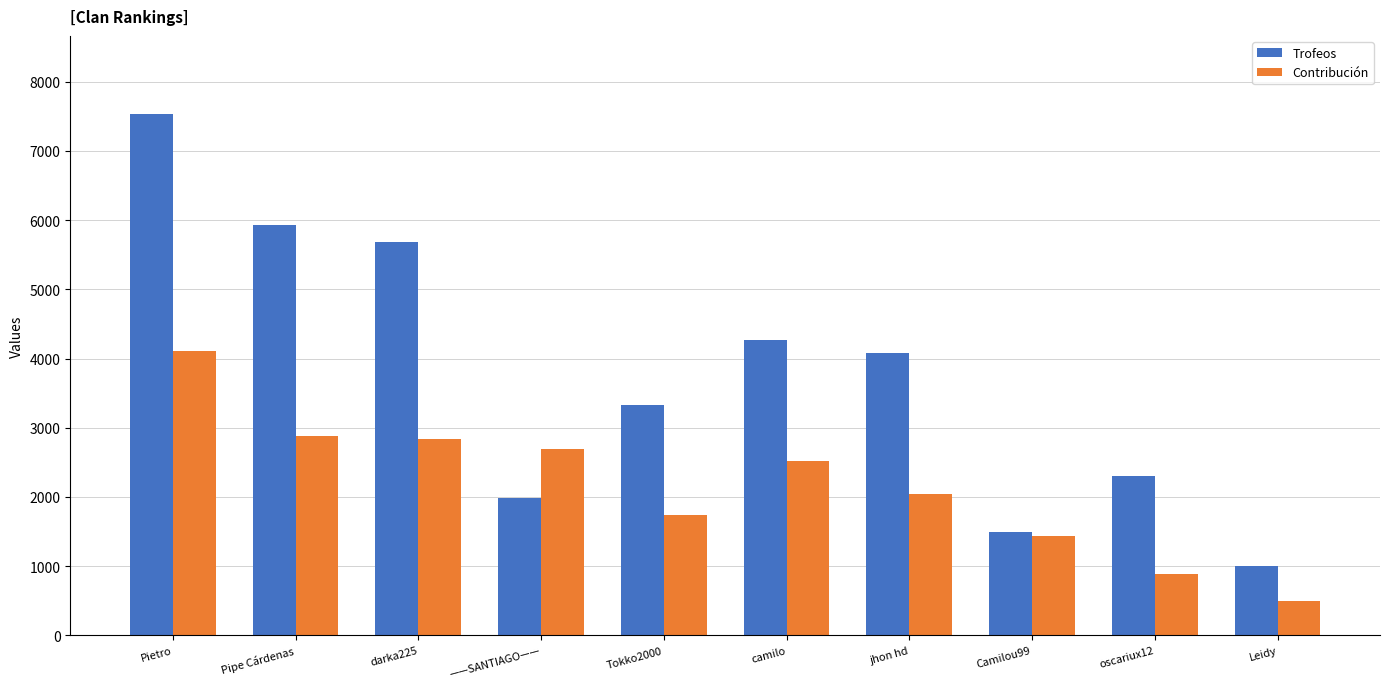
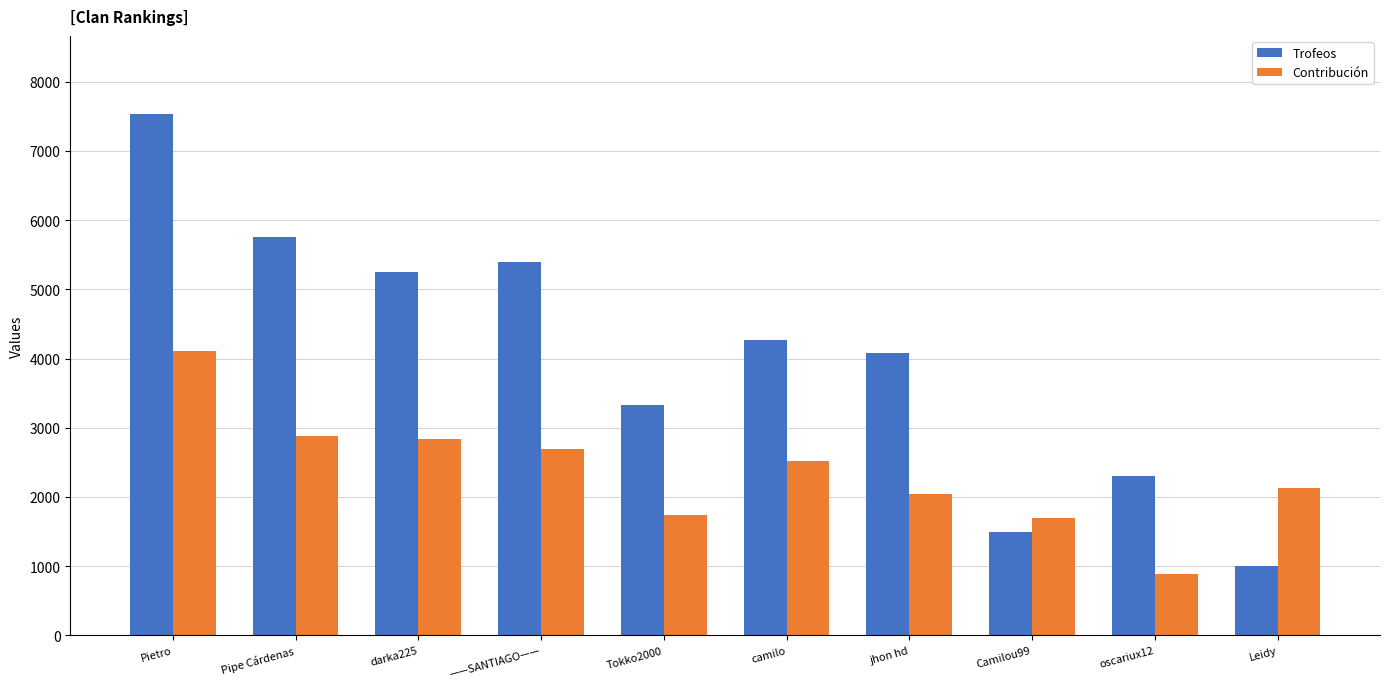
  {
    "Trofeos": {
      "Pietro": 7500,
-     "Pipe Cárdenas": 5900,
-     "darka225": 5700,
-     "——SANTIAGO——": 2000,
+     "Pipe Cárdenas": 5800,
+     "darka225": 5200,
+     "——SANTIAGO——": 5400,
      "Tokko2000": 3300,
      "camilo": 4300,
      "jhon hd": 4100,
      "Camilou99": 1500,
      "oscariux12": 2300,
      "Leidy": 1000
    },
    "Contribución": {
      "Pietro": 4100,
      "Pipe Cárdenas": 2900,
      "darka225": 2800,
      "——SANTIAGO——": 2700,
      "Tokko2000": 1700,
      "camilo": 2500,
      "jhon hd": 2000,
-     "Camilou99": 1400,
+     "Camilou99": 1700,
      "oscariux12": 900,
-     "Leidy": 500
+     "Leidy": 2100
    }
  }
